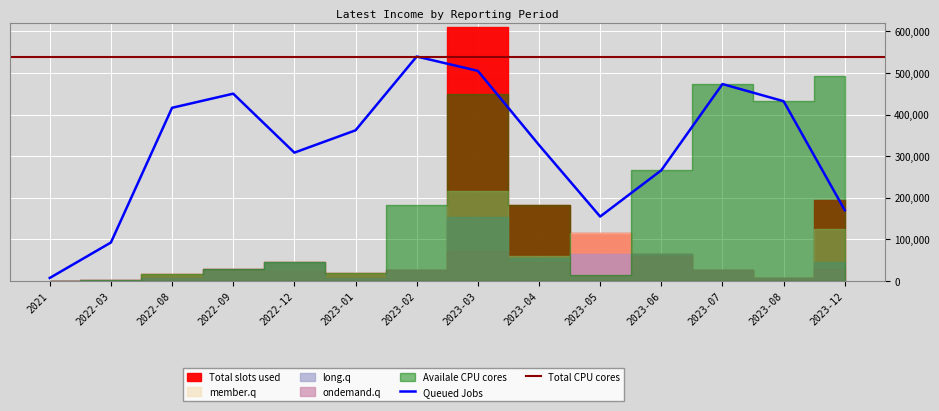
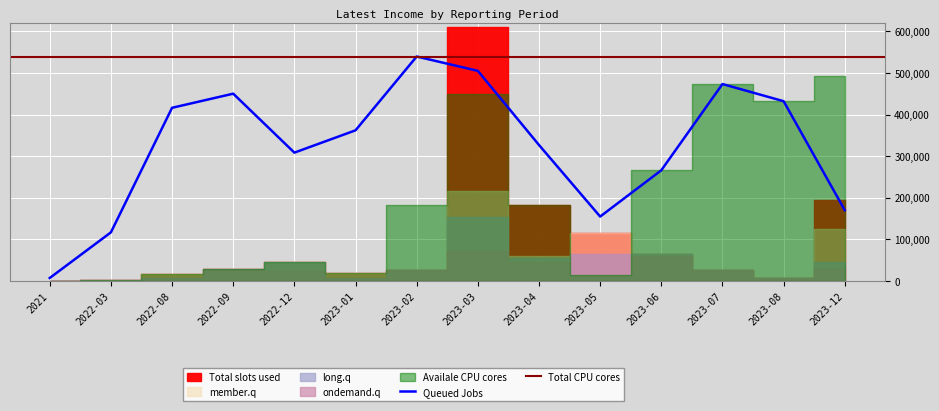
  {
    "Queued Jobs": {
      "2021": "10,000",
-     "2022-03": "90,000",
+     "2022-03": "120,000",
      "2022-08": "420,000",
      "2022-09": "450,000",
      "2022-12": "310,000",
      "2023-01": "360,000",
      "2023-02": "540,000",
      "2023-03": "510,000",
      "2023-04": "330,000",
      "2023-05": "150,000",
      "2023-06": "270,000",
      "2023-07": "470,000",
      "2023-08": "430,000",
      "2023-12": "170,000"
    }
  }
